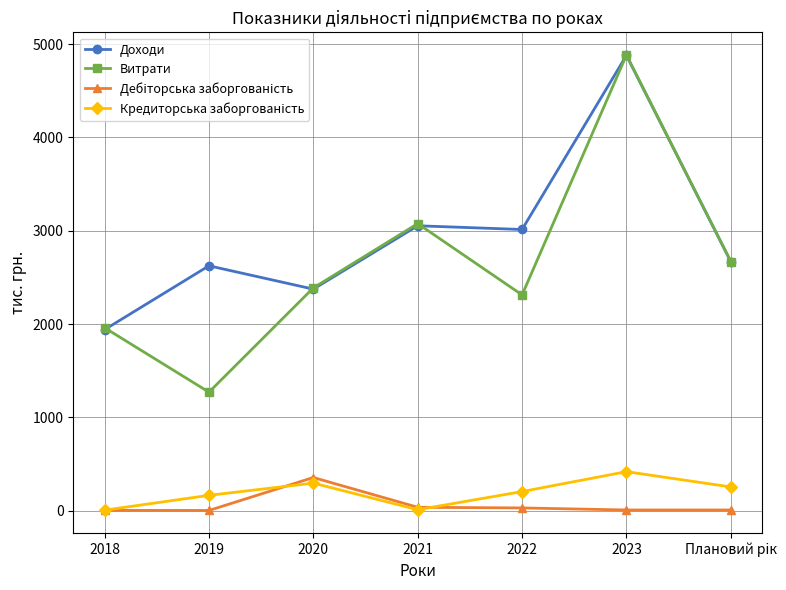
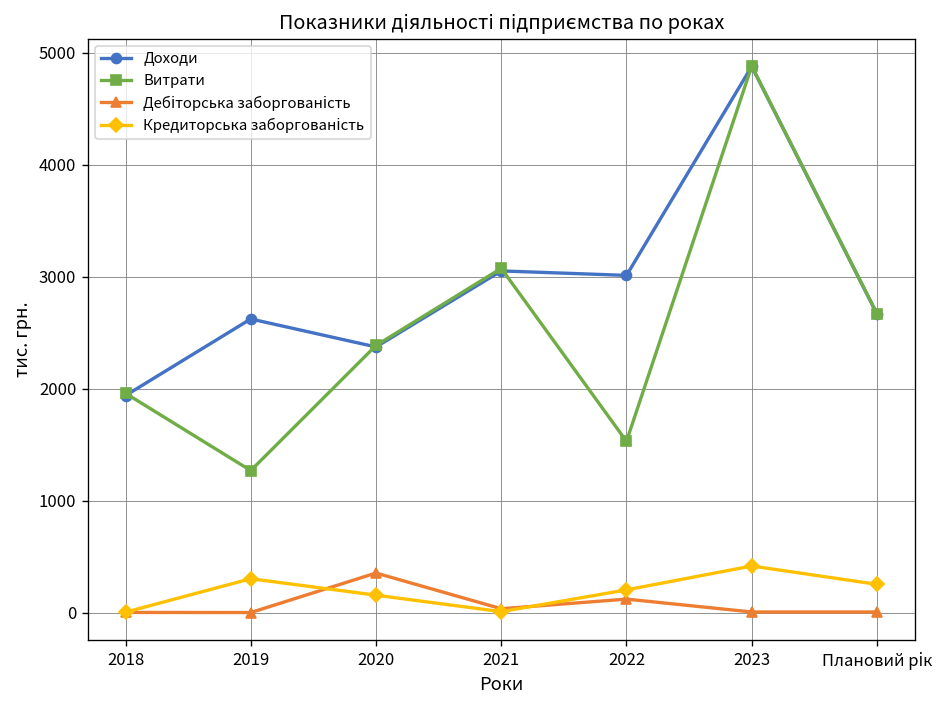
  {
    "Доходи": {
      "2019": 2600,
      "2022": 3000
    },
    "Витрати": {
      "2019": 1300,
-     "2022": 2300
+     "2022": 1500
    },
    "Дебіторська заборгованість": {
      "2019": 0,
      "2020": 400,
-     "2022": 0,
+     "2022": 100,
      "2023": 0,
      "Плановий рік": 0
    },
    "Кредиторська заборгованість": {
-     "2019": 200,
-     "2020": 300,
+     "2019": 300,
+     "2020": 200,
      "2022": 200,
      "2023": 400,
      "Плановий рік": 300
    }
  }
